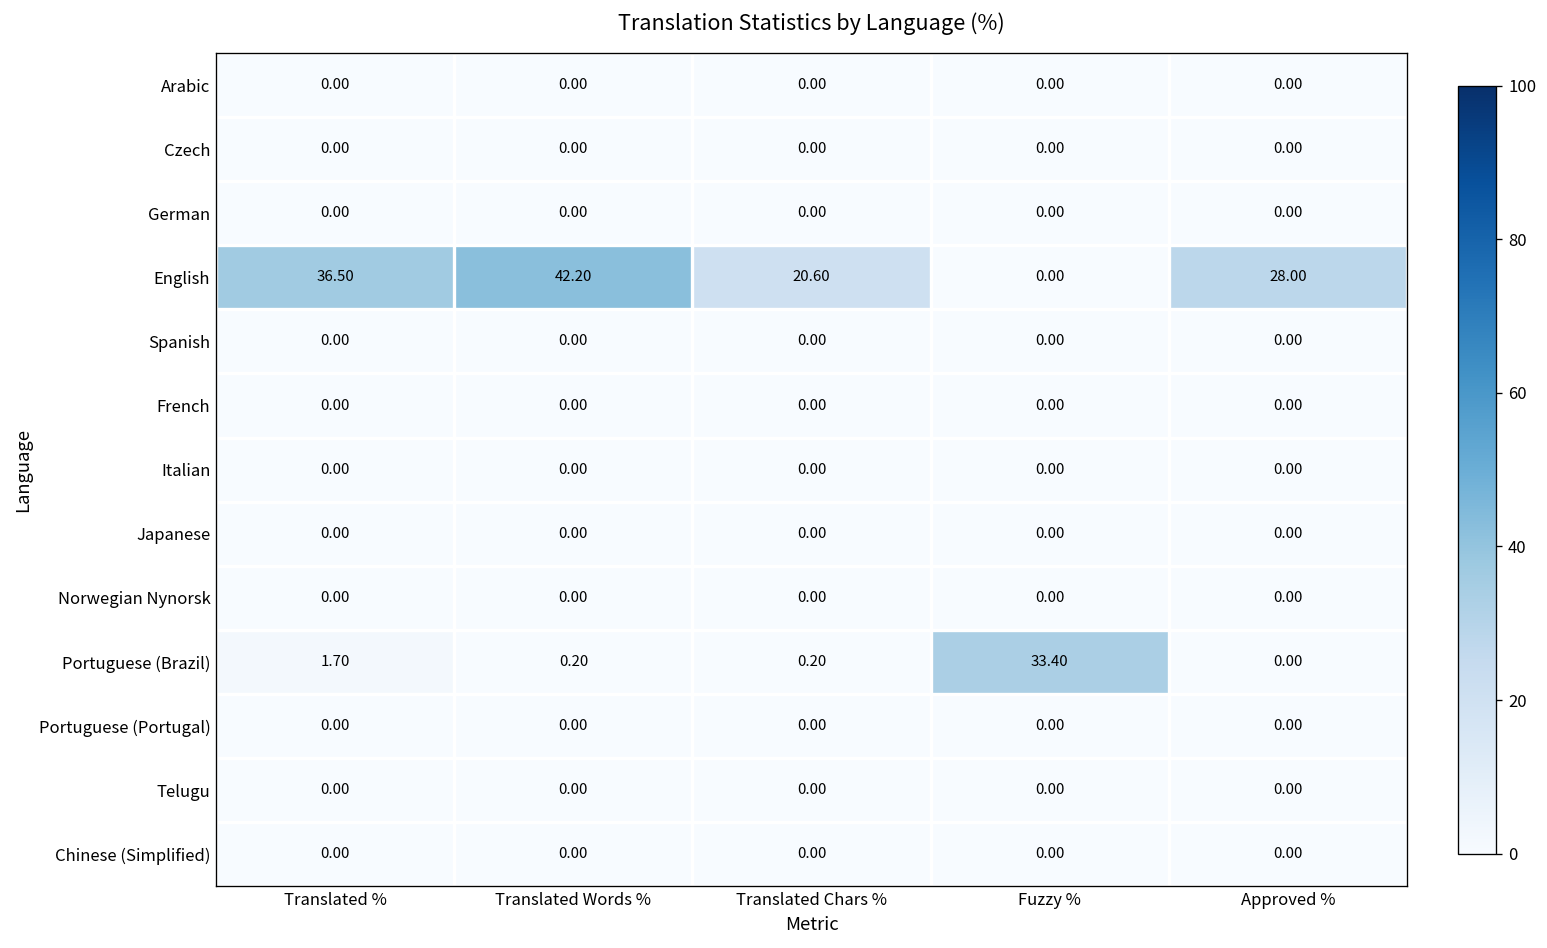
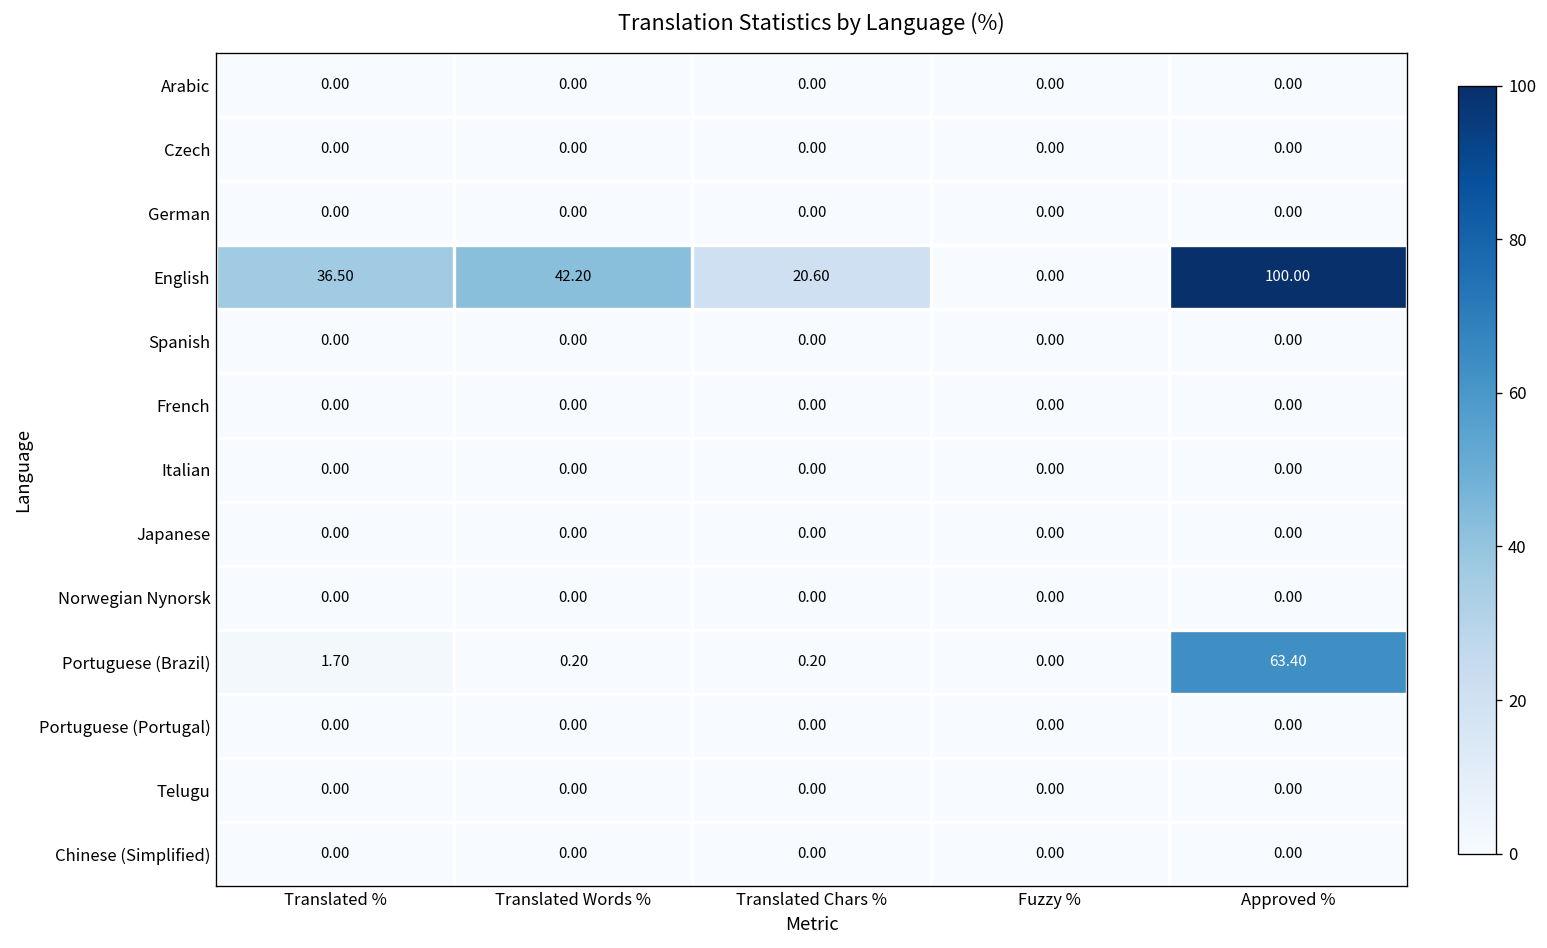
  {
    "Arabic": {
      "Translated %": 0.00,
      "Translated Words %": 0.00,
      "Translated Chars %": 0.00,
      "Fuzzy %": 0.00,
      "Approved %": 0.00
    },
    "Czech": {
      "Translated %": 0.00,
      "Translated Words %": 0.00,
      "Translated Chars %": 0.00,
      "Fuzzy %": 0.00,
      "Approved %": 0.00
    },
    "German": {
      "Translated %": 0.00,
      "Translated Words %": 0.00,
      "Translated Chars %": 0.00,
      "Fuzzy %": 0.00,
      "Approved %": 0.00
    },
    "English": {
      "Translated %": 36.50,
      "Translated Words %": 42.20,
      "Translated Chars %": 20.60,
      "Fuzzy %": 0.00,
-     "Approved %": 28.00
+     "Approved %": 100.00
    },
    "Spanish": {
      "Translated %": 0.00,
      "Translated Words %": 0.00,
      "Translated Chars %": 0.00,
      "Fuzzy %": 0.00,
      "Approved %": 0.00
    },
    "French": {
      "Translated %": 0.00,
      "Translated Words %": 0.00,
      "Translated Chars %": 0.00,
      "Fuzzy %": 0.00,
      "Approved %": 0.00
    },
    "Italian": {
      "Translated %": 0.00,
      "Translated Words %": 0.00,
      "Translated Chars %": 0.00,
      "Fuzzy %": 0.00,
      "Approved %": 0.00
    },
    "Japanese": {
      "Translated %": 0.00,
      "Translated Words %": 0.00,
      "Translated Chars %": 0.00,
      "Fuzzy %": 0.00,
      "Approved %": 0.00
    },
    "Norwegian Nynorsk": {
      "Translated %": 0.00,
      "Translated Words %": 0.00,
      "Translated Chars %": 0.00,
      "Fuzzy %": 0.00,
      "Approved %": 0.00
    },
    "Portuguese (Brazil)": {
      "Translated %": 1.70,
      "Translated Words %": 0.20,
      "Translated Chars %": 0.20,
-     "Fuzzy %": 33.40,
-     "Approved %": 0.00
+     "Fuzzy %": 0.00,
+     "Approved %": 63.40
    },
    "Portuguese (Portugal)": {
      "Translated %": 0.00,
      "Translated Words %": 0.00,
      "Translated Chars %": 0.00,
      "Fuzzy %": 0.00,
      "Approved %": 0.00
    },
    "Telugu": {
      "Translated %": 0.00,
      "Translated Words %": 0.00,
      "Translated Chars %": 0.00,
      "Fuzzy %": 0.00,
      "Approved %": 0.00
    },
    "Chinese (Simplified)": {
      "Translated %": 0.00,
      "Translated Words %": 0.00,
      "Translated Chars %": 0.00,
      "Fuzzy %": 0.00,
      "Approved %": 0.00
    }
  }
